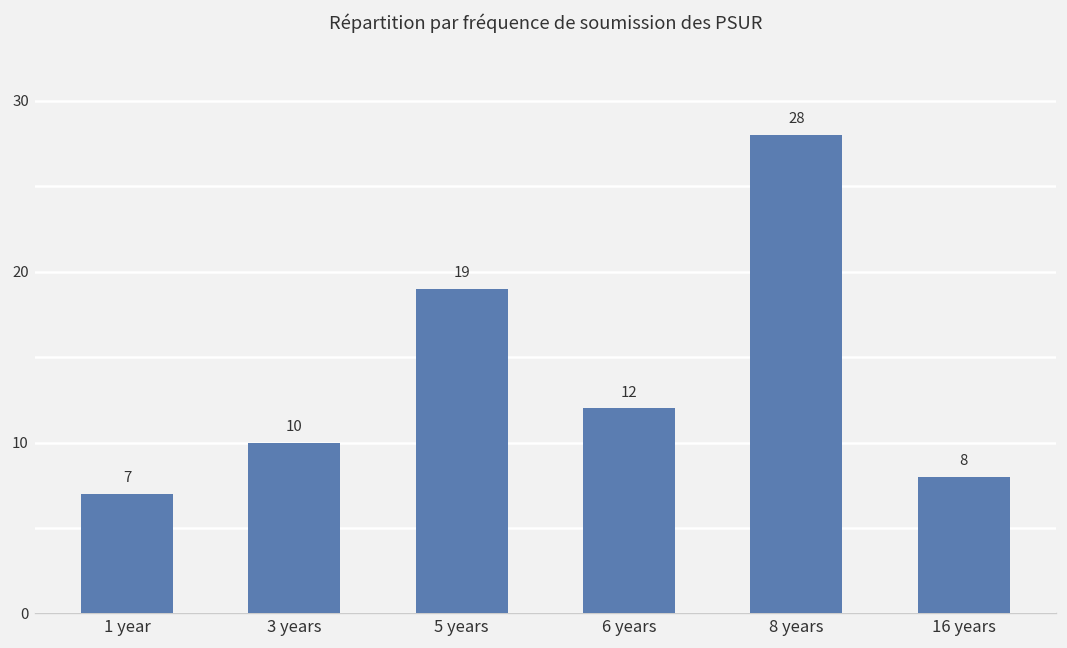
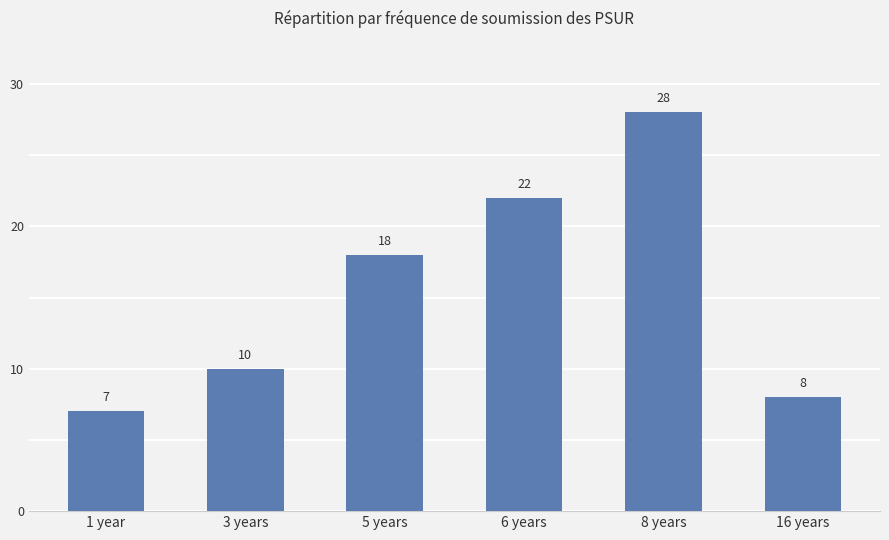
  {
    "1 year": 7,
    "3 years": 10,
-   "5 years": 19,
-   "6 years": 12,
+   "5 years": 18,
+   "6 years": 22,
    "8 years": 28,
    "16 years": 8
  }
